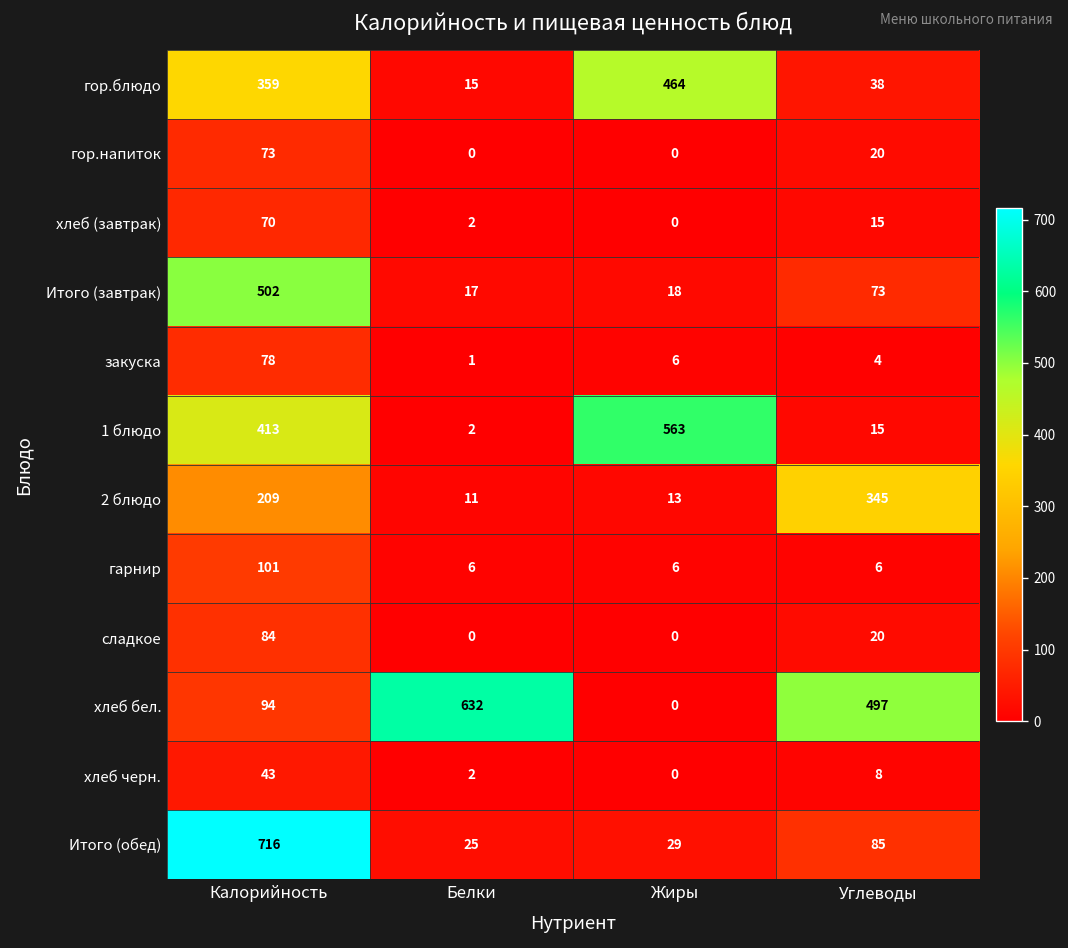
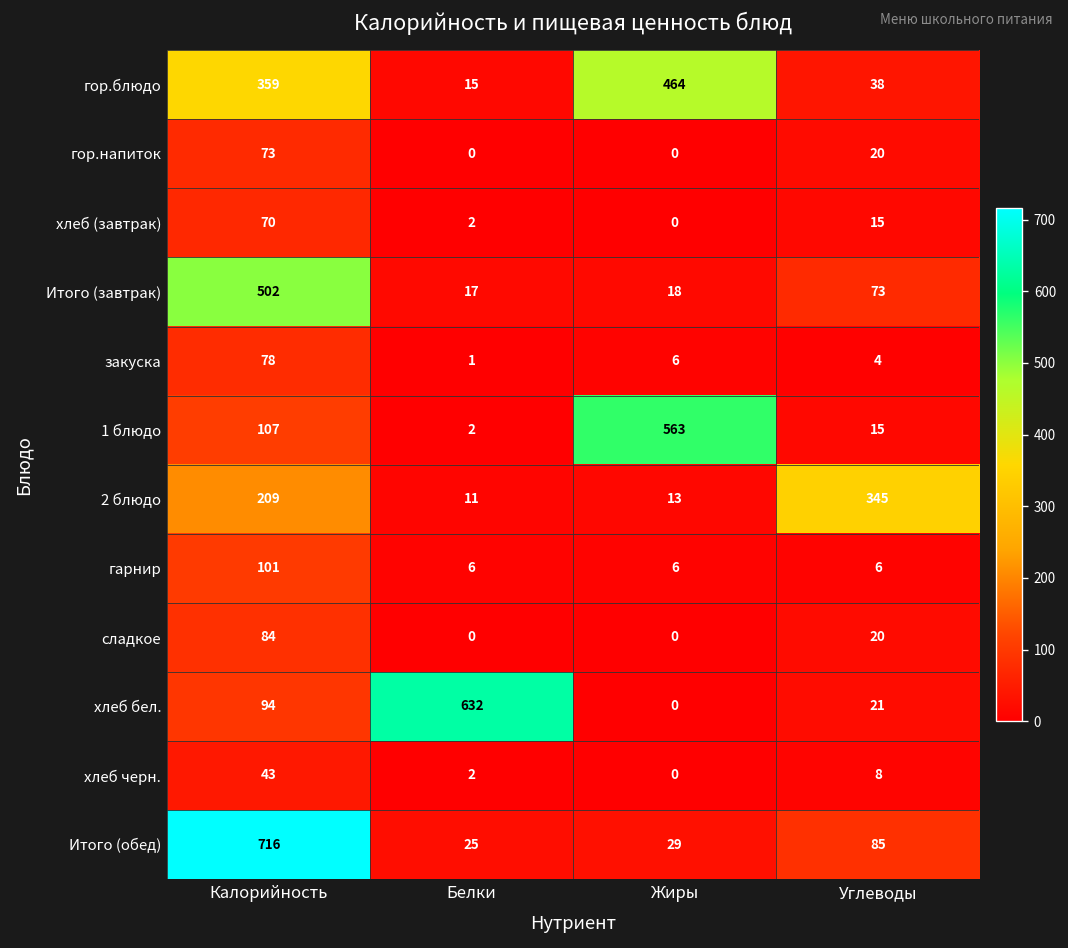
  {
    "гор.блюдо": {
      "Калорийность": 359,
      "Белки": 15,
      "Жиры": 464,
      "Углеводы": 38
    },
    "гор.напиток": {
      "Калорийность": 73,
      "Белки": 0,
      "Жиры": 0,
      "Углеводы": 20
    },
    "хлеб (завтрак)": {
      "Калорийность": 70,
      "Белки": 2,
      "Жиры": 0,
      "Углеводы": 15
    },
    "Итого (завтрак)": {
      "Калорийность": 502,
      "Белки": 17,
      "Жиры": 18,
      "Углеводы": 73
    },
    "закуска": {
      "Калорийность": 78,
      "Белки": 1,
      "Жиры": 6,
      "Углеводы": 4
    },
    "1 блюдо": {
-     "Калорийность": 413,
+     "Калорийность": 107,
      "Белки": 2,
      "Жиры": 563,
      "Углеводы": 15
    },
    "2 блюдо": {
      "Калорийность": 209,
      "Белки": 11,
      "Жиры": 13,
      "Углеводы": 345
    },
    "гарнир": {
      "Калорийность": 101,
      "Белки": 6,
      "Жиры": 6,
      "Углеводы": 6
    },
    "сладкое": {
      "Калорийность": 84,
      "Белки": 0,
      "Жиры": 0,
      "Углеводы": 20
    },
    "хлеб бел.": {
      "Калорийность": 94,
      "Белки": 632,
      "Жиры": 0,
-     "Углеводы": 497
+     "Углеводы": 21
    },
    "хлеб черн.": {
      "Калорийность": 43,
      "Белки": 2,
      "Жиры": 0,
      "Углеводы": 8
    },
    "Итого (обед)": {
      "Калорийность": 716,
      "Белки": 25,
      "Жиры": 29,
      "Углеводы": 85
    }
  }
